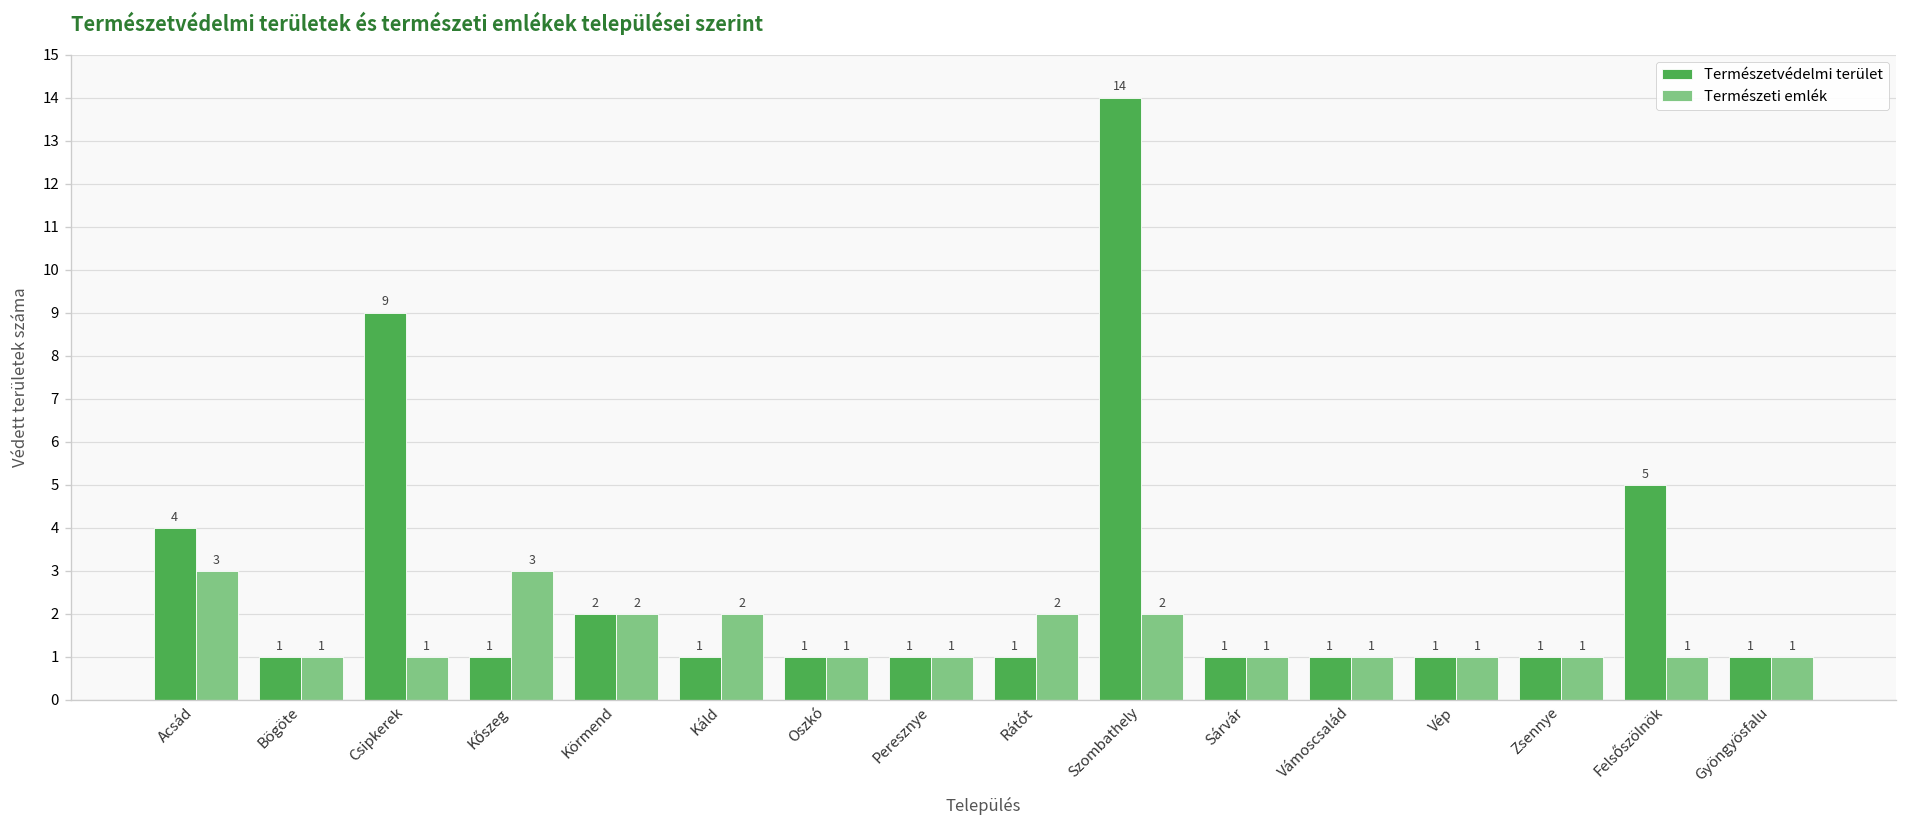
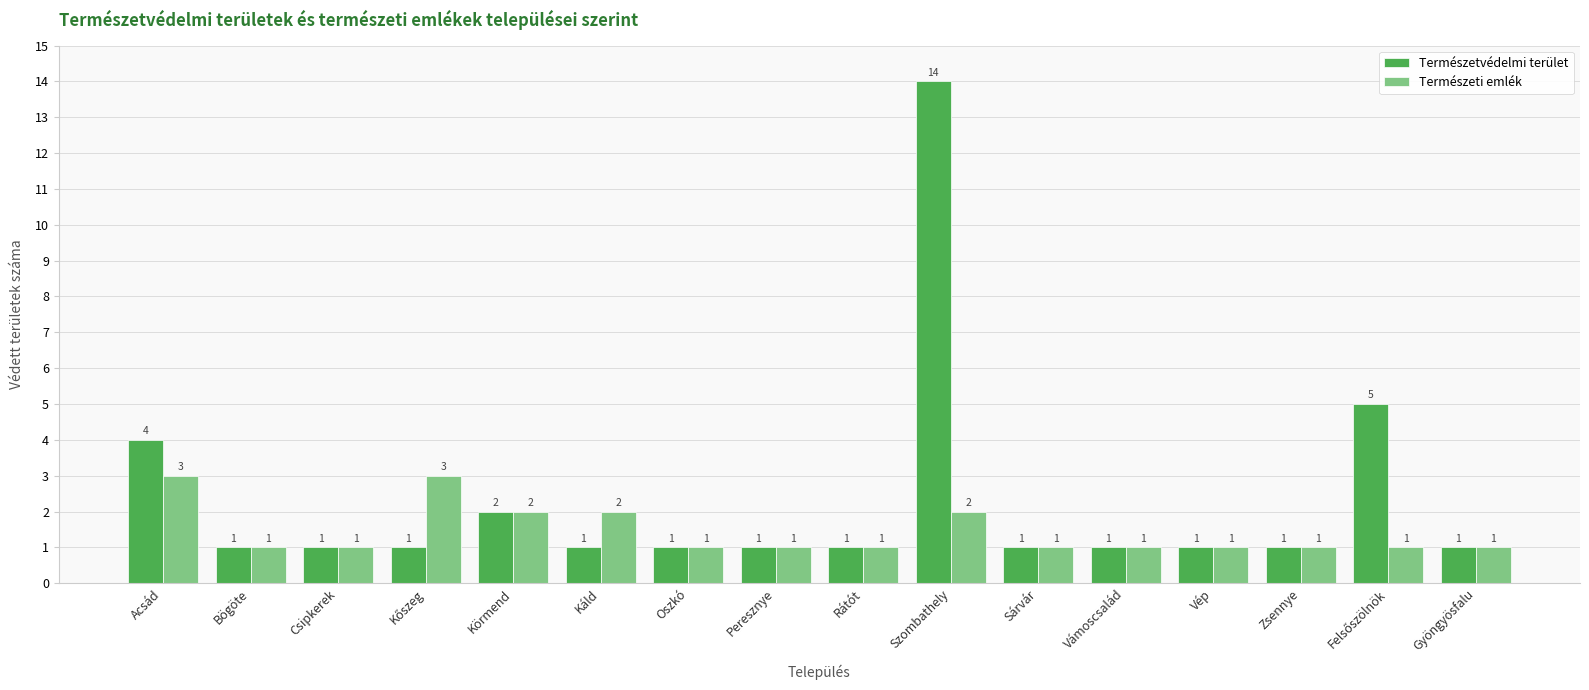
  {
    "Természetvédelmi terület": {
      "Acsád": 4,
      "Bögöte": 1,
-     "Csipkerek": 9,
+     "Csipkerek": 1,
      "Kőszeg": 1,
      "Körmend": 2,
      "Káld": 1,
      "Oszkó": 1,
      "Peresznye": 1,
      "Rátót": 1,
      "Szombathely": 14,
      "Sárvár": 1,
      "Vámoscsalád": 1,
      "Vép": 1,
      "Zsennye": 1,
      "Felsőszölnök": 5,
      "Gyöngyösfalu": 1
    },
    "Természeti emlék": {
      "Acsád": 3,
      "Bögöte": 1,
      "Csipkerek": 1,
      "Kőszeg": 3,
      "Körmend": 2,
      "Káld": 2,
      "Oszkó": 1,
      "Peresznye": 1,
-     "Rátót": 2,
+     "Rátót": 1,
      "Szombathely": 2,
      "Sárvár": 1,
      "Vámoscsalád": 1,
      "Vép": 1,
      "Zsennye": 1,
      "Felsőszölnök": 1,
      "Gyöngyösfalu": 1
    }
  }
